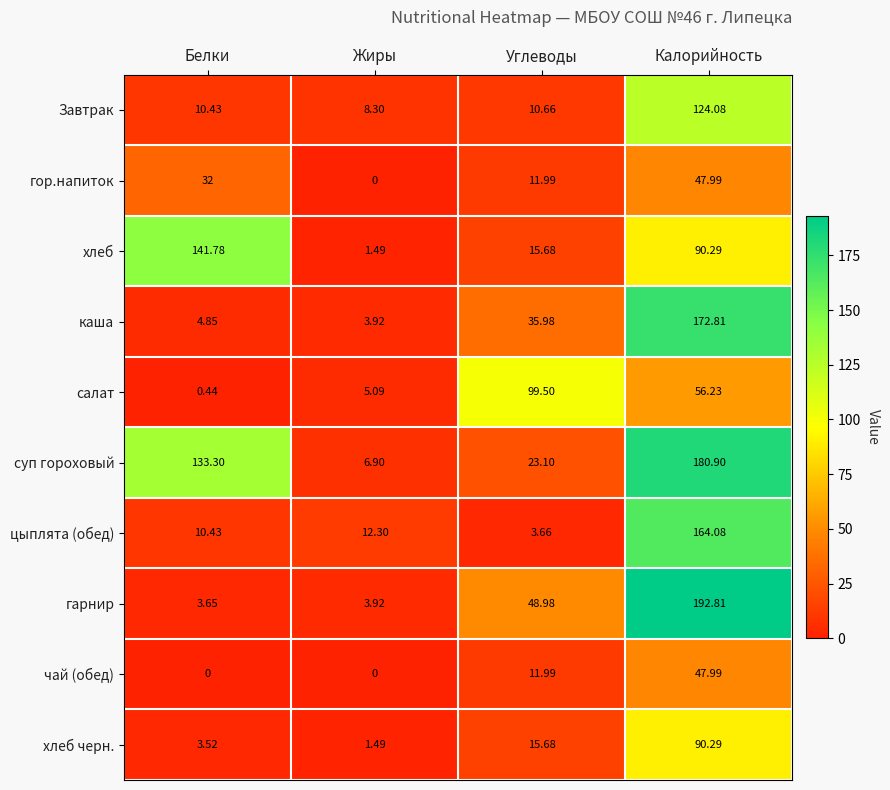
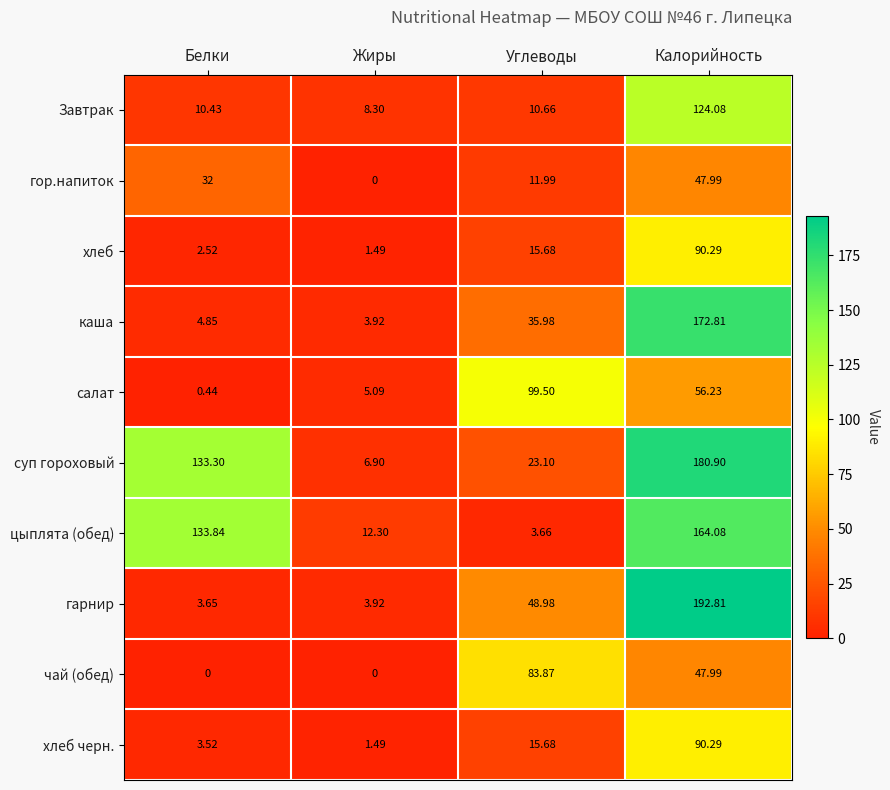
  {
    "Завтрак": {
      "Белки": 10.43,
      "Жиры": 8.30,
      "Углеводы": 10.66,
      "Калорийность": 124.08
    },
    "гор.напиток": {
      "Белки": 32,
      "Жиры": 0,
      "Углеводы": 11.99,
      "Калорийность": 47.99
    },
    "хлеб": {
-     "Белки": 141.78,
+     "Белки": 2.52,
      "Жиры": 1.49,
      "Углеводы": 15.68,
      "Калорийность": 90.29
    },
    "каша": {
      "Белки": 4.85,
      "Жиры": 3.92,
      "Углеводы": 35.98,
      "Калорийность": 172.81
    },
    "салат": {
      "Белки": 0.44,
      "Жиры": 5.09,
      "Углеводы": 99.50,
      "Калорийность": 56.23
    },
    "суп гороховый": {
      "Белки": 133.30,
      "Жиры": 6.90,
      "Углеводы": 23.10,
      "Калорийность": 180.90
    },
    "цыплята (обед)": {
-     "Белки": 10.43,
+     "Белки": 133.84,
      "Жиры": 12.30,
      "Углеводы": 3.66,
      "Калорийность": 164.08
    },
    "гарнир": {
      "Белки": 3.65,
      "Жиры": 3.92,
      "Углеводы": 48.98,
      "Калорийность": 192.81
    },
    "чай (обед)": {
      "Белки": 0,
      "Жиры": 0,
-     "Углеводы": 11.99,
+     "Углеводы": 83.87,
      "Калорийность": 47.99
    },
    "хлеб черн.": {
      "Белки": 3.52,
      "Жиры": 1.49,
      "Углеводы": 15.68,
      "Калорийность": 90.29
    }
  }
